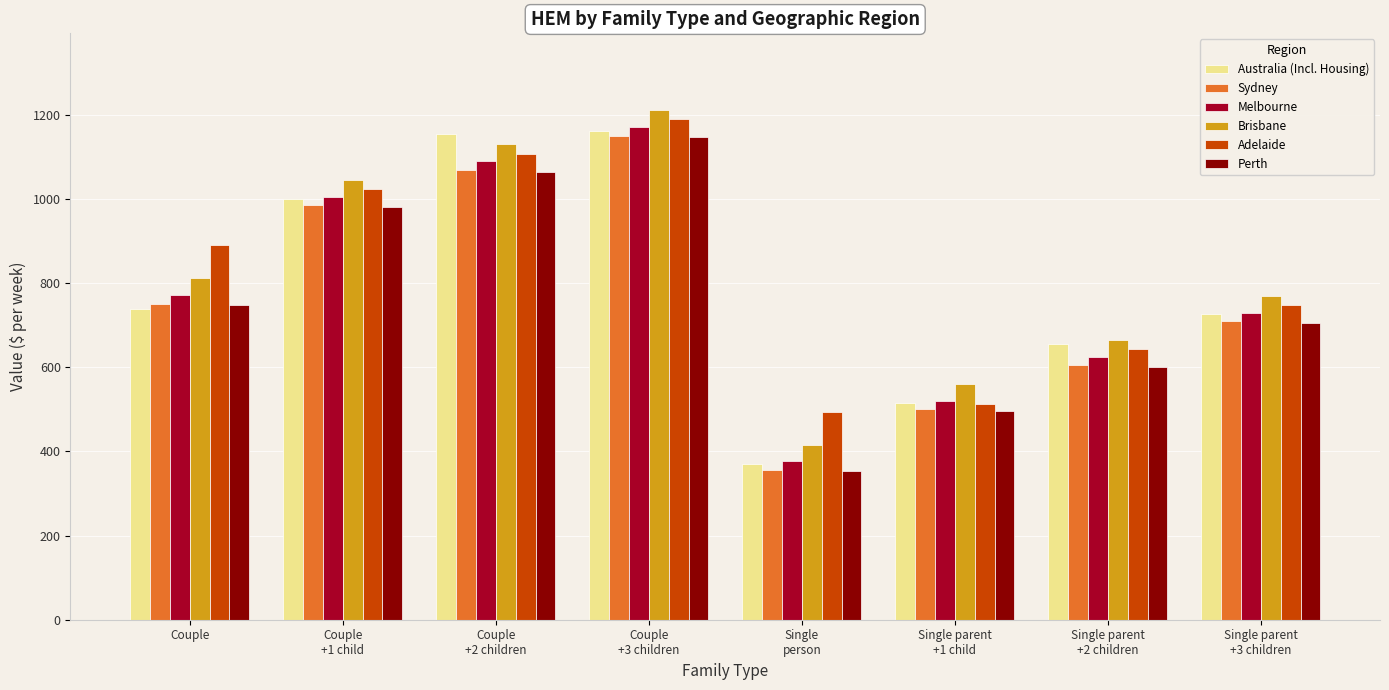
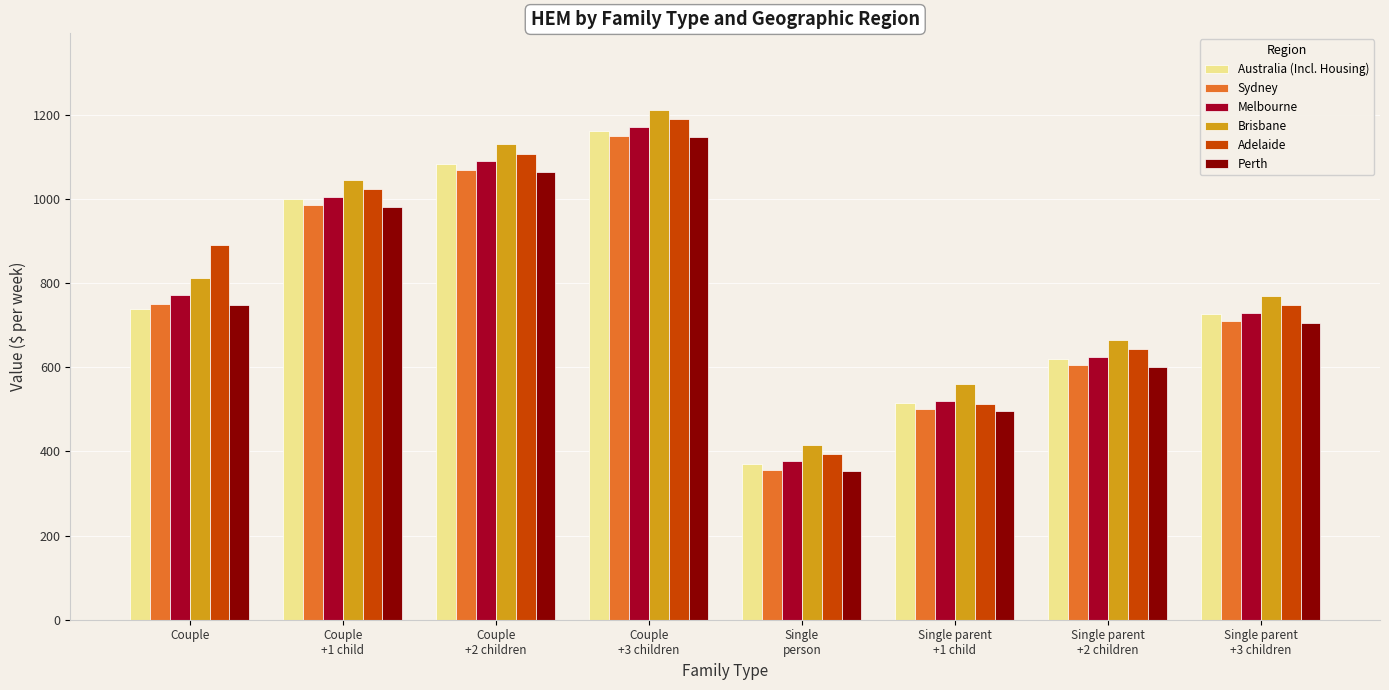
  {
    "Australia (Incl. Housing)": {
      "Couple": 740,
      "Couple +1 child": 1000,
-     "Couple +2 children": 1150,
+     "Couple +2 children": 1080,
      "Couple +3 children": 1160,
      "Single person": 370,
      "Single parent +1 child": 510,
-     "Single parent +2 children": 660,
+     "Single parent +2 children": 620,
      "Single parent +3 children": 730
    },
    "Adelaide": {
      "Couple": 890,
      "Couple +1 child": 1020,
      "Couple +2 children": 1110,
      "Couple +3 children": 1190,
-     "Single person": 490,
+     "Single person": 390,
      "Single parent +1 child": 510,
      "Single parent +2 children": 640,
      "Single parent +3 children": 750
    }
  }
